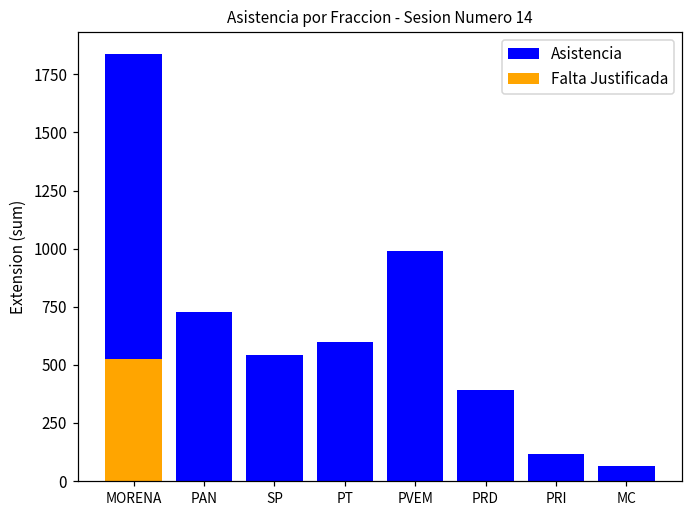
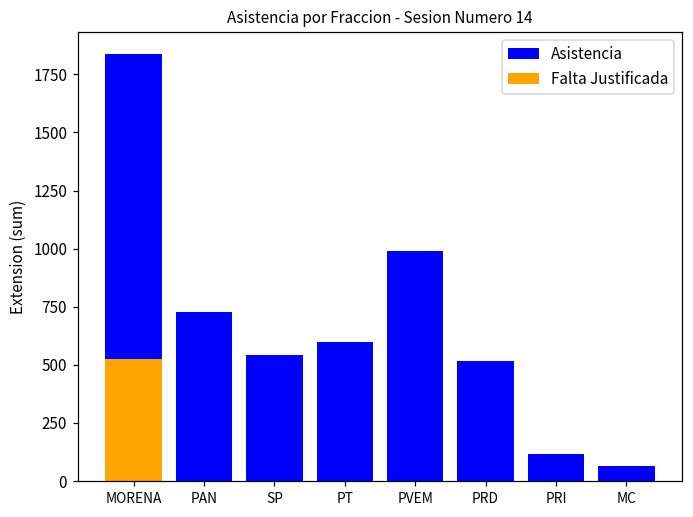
  {
    "Asistencia": {
      "MORENA": 1840,
      "PAN": 730,
      "SP": 540,
      "PT": 600,
      "PVEM": 990,
-     "PRD": 390,
+     "PRD": 520,
      "PRI": 120,
      "MC": 60
    },
    "Falta Justificada": {
      "PAN": 0,
      "SP": 0,
      "PT": 0,
      "PVEM": 0,
      "PRD": 0,
      "PRI": 0,
      "MC": 0
    }
  }
